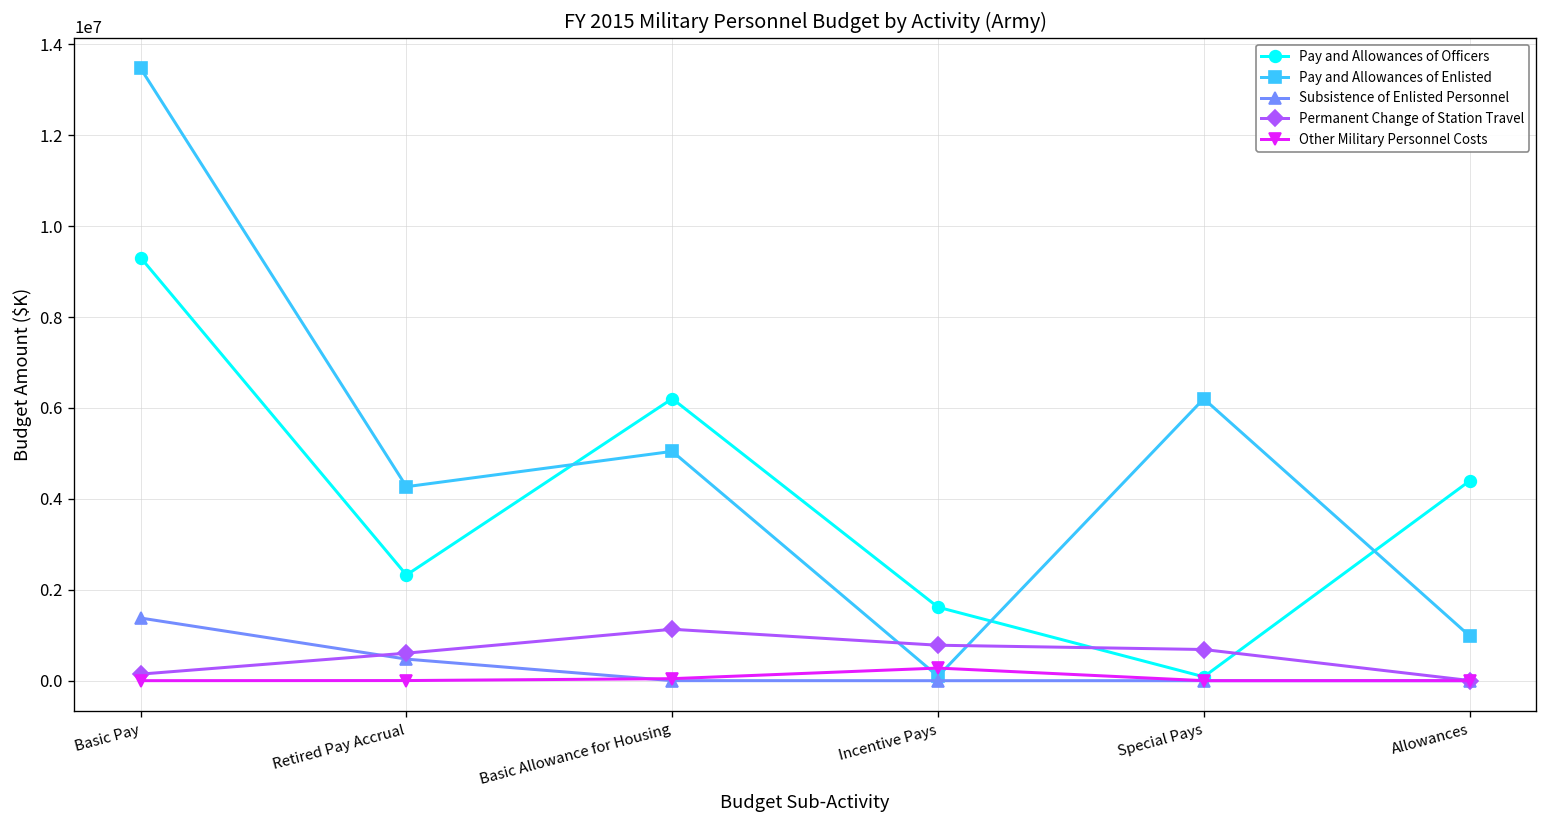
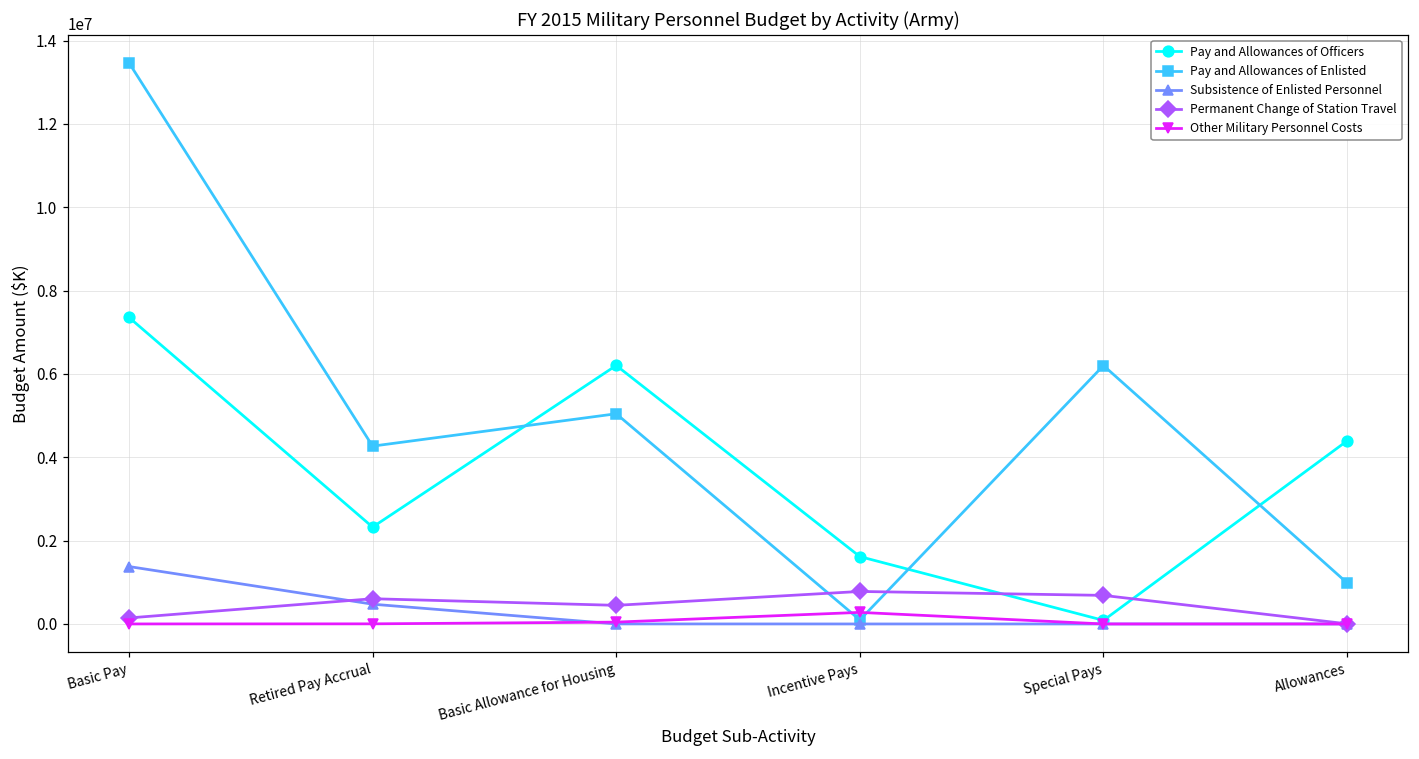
  {
    "Pay and Allowances of Officers": {
-     "Basic Pay": 9300000,
+     "Basic Pay": 7400000,
      "Retired Pay Accrual": 2300000,
      "Basic Allowance for Housing": 6200000,
      "Incentive Pays": 1600000,
      "Special Pays": 100000,
      "Allowances": 4400000
    },
    "Pay and Allowances of Enlisted": {
      "Basic Pay": 13500000,
      "Retired Pay Accrual": 4300000,
      "Basic Allowance for Housing": 5000000,
      "Incentive Pays": 100000,
      "Special Pays": 6200000,
      "Allowances": 1000000
    },
    "Subsistence of Enlisted Personnel": {
      "Basic Pay": 1400000,
      "Retired Pay Accrual": 500000,
      "Incentive Pays": 0
    },
    "Permanent Change of Station Travel": {
      "Basic Pay": 100000,
      "Retired Pay Accrual": 600000,
-     "Basic Allowance for Housing": 1100000,
+     "Basic Allowance for Housing": 400000,
      "Incentive Pays": 800000,
      "Special Pays": 700000
    },
    "Other Military Personnel Costs": {
      "Basic Pay": 0,
      "Retired Pay Accrual": 0,
      "Incentive Pays": 300000
    }
  }
